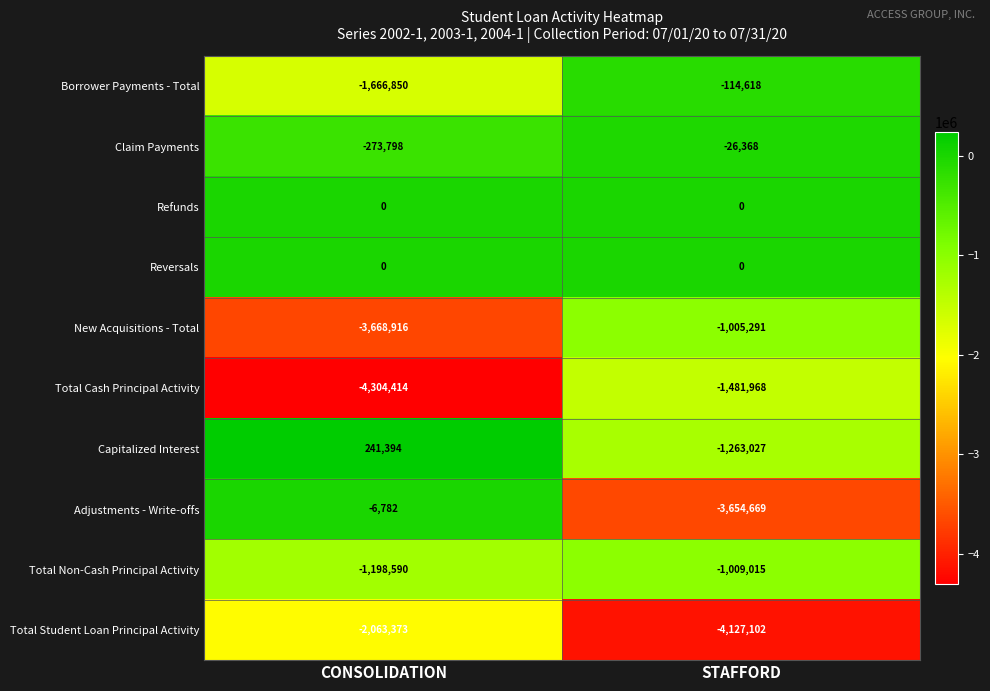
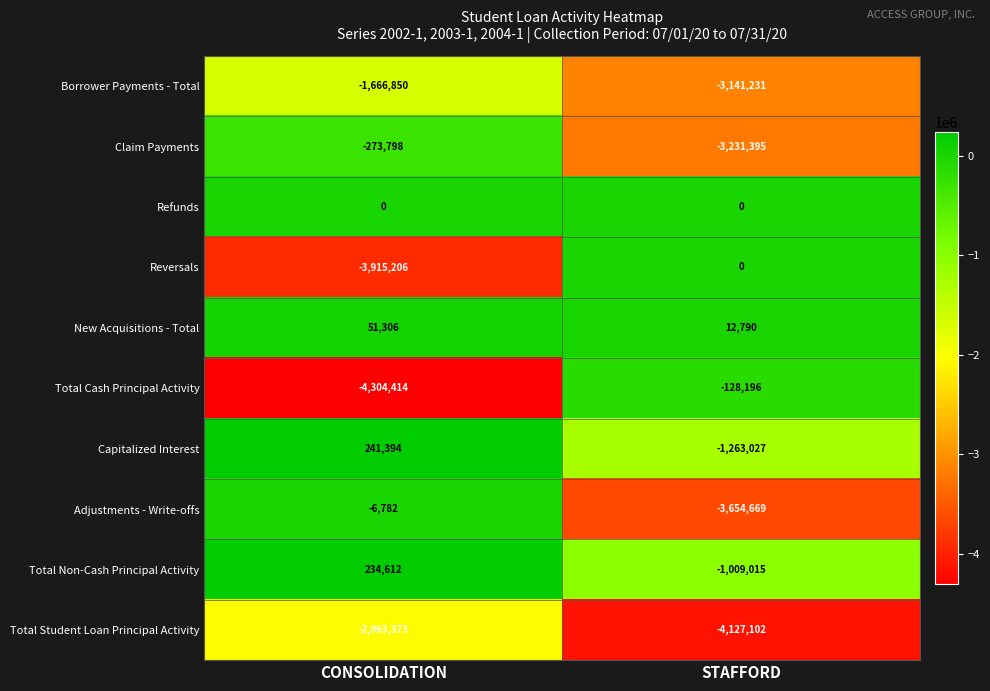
  {
    "Borrower Payments - Total": {
      "CONSOLIDATION": "-1,666,850",
-     "STAFFORD": "-114,618"
+     "STAFFORD": "-3,141,231"
    },
    "Claim Payments": {
      "CONSOLIDATION": "-273,798",
-     "STAFFORD": "-26,368"
+     "STAFFORD": "-3,231,395"
    },
    "Refunds": {
      "CONSOLIDATION": "0",
      "STAFFORD": "0"
    },
    "Reversals": {
-     "CONSOLIDATION": "0",
+     "CONSOLIDATION": "-3,915,206",
      "STAFFORD": "0"
    },
    "New Acquisitions - Total": {
-     "CONSOLIDATION": "-3,668,916",
-     "STAFFORD": "-1,005,291"
+     "CONSOLIDATION": "51,306",
+     "STAFFORD": "12,790"
    },
    "Total Cash Principal Activity": {
      "CONSOLIDATION": "-4,304,414",
-     "STAFFORD": "-1,481,968"
+     "STAFFORD": "-128,196"
    },
    "Capitalized Interest": {
      "CONSOLIDATION": "241,394",
      "STAFFORD": "-1,263,027"
    },
    "Adjustments - Write-offs": {
      "CONSOLIDATION": "-6,782",
      "STAFFORD": "-3,654,669"
    },
    "Total Non-Cash Principal Activity": {
-     "CONSOLIDATION": "-1,198,590",
+     "CONSOLIDATION": "234,612",
      "STAFFORD": "-1,009,015"
    },
    "Total Student Loan Principal Activity": {
      "CONSOLIDATION": "-2,063,373",
      "STAFFORD": "-4,127,102"
    }
  }
